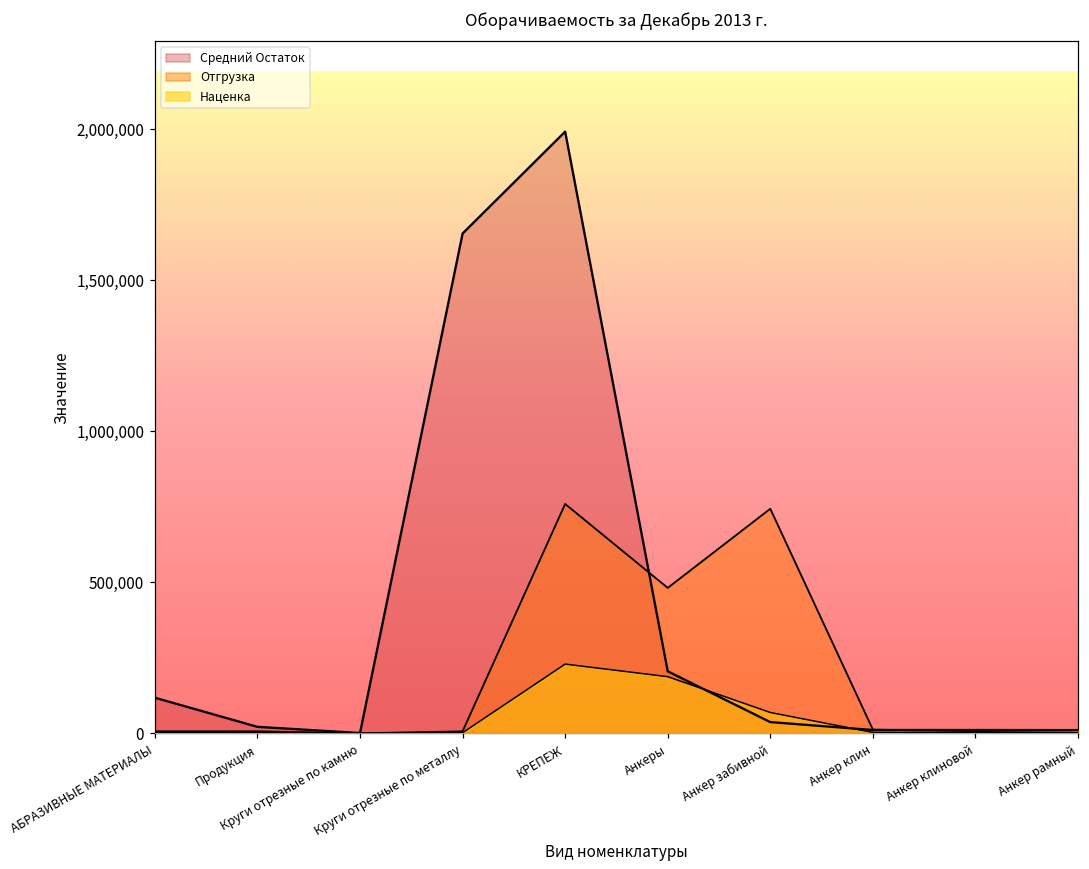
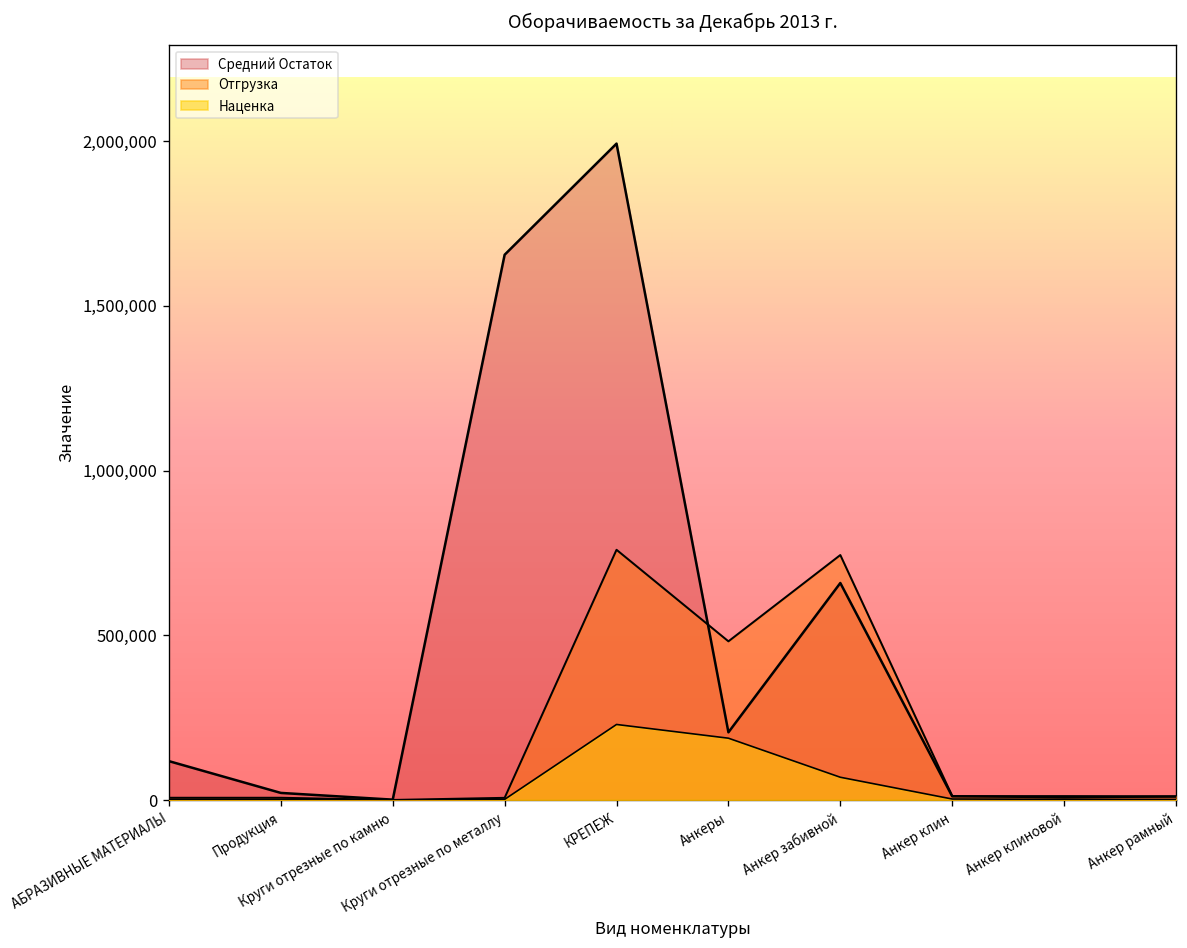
  {
    "Средний Остаток": {
      "АБРАЗИВНЫЕ МАТЕРИАЛЫ": "120,000",
      "Продукция": "20,000",
      "Круги отрезные по металлу": "1,650,000",
      "КРЕПЕЖ": "1,990,000",
      "Анкеры": "210,000",
-     "Анкер забивной": "40,000"
+     "Анкер забивной": "660,000"
    },
    "Отгрузка": {
      "КРЕПЕЖ": "760,000",
      "Анкеры": "480,000",
      "Анкер забивной": "740,000"
    },
    "Наценка": {
      "КРЕПЕЖ": "230,000",
      "Анкеры": "190,000",
      "Анкер забивной": "70,000"
    }
  }
